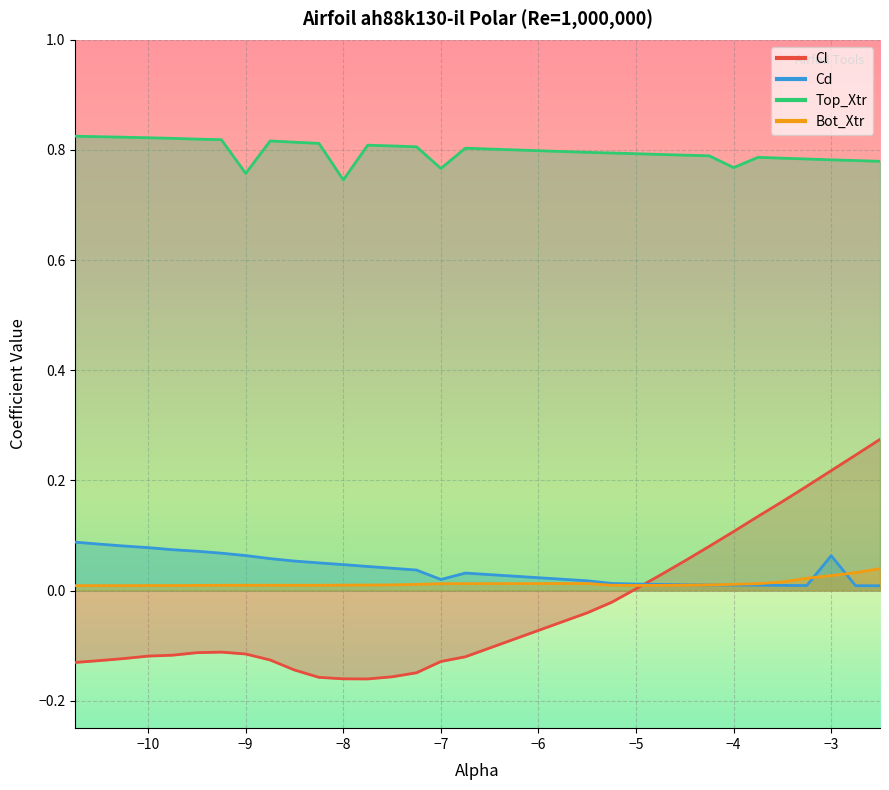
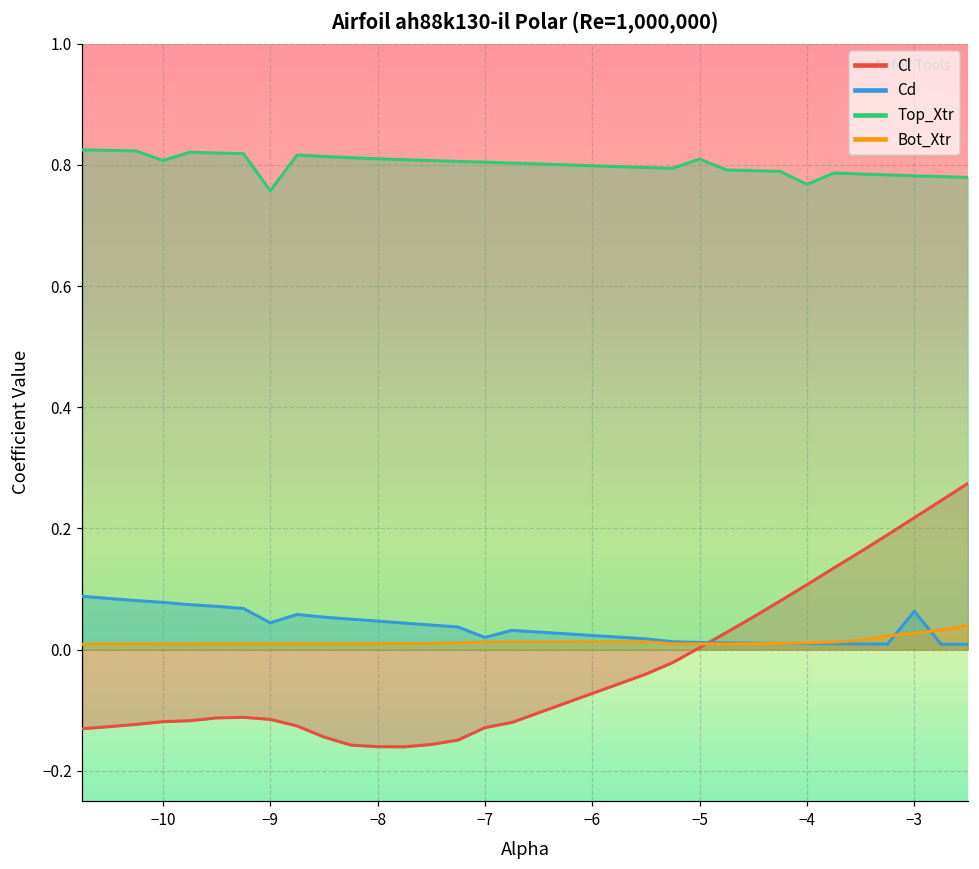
  {
    "Cd": {
      "−10": 0.08,
-     "−9": 0.06,
+     "−9": 0.04,
      "−8": 0.05,
      "−7": 0.02,
      "−3": 0.06
    },
    "Top_Xtr": {
-     "−10": 0.82,
+     "−10": 0.81,
      "−9": 0.76,
-     "−8": 0.75,
-     "−7": 0.77,
-     "−5": 0.79,
+     "−8": 0.81,
+     "−7": 0.80,
+     "−5": 0.81,
      "−4": 0.77,
      "−3": 0.78
    }
  }
